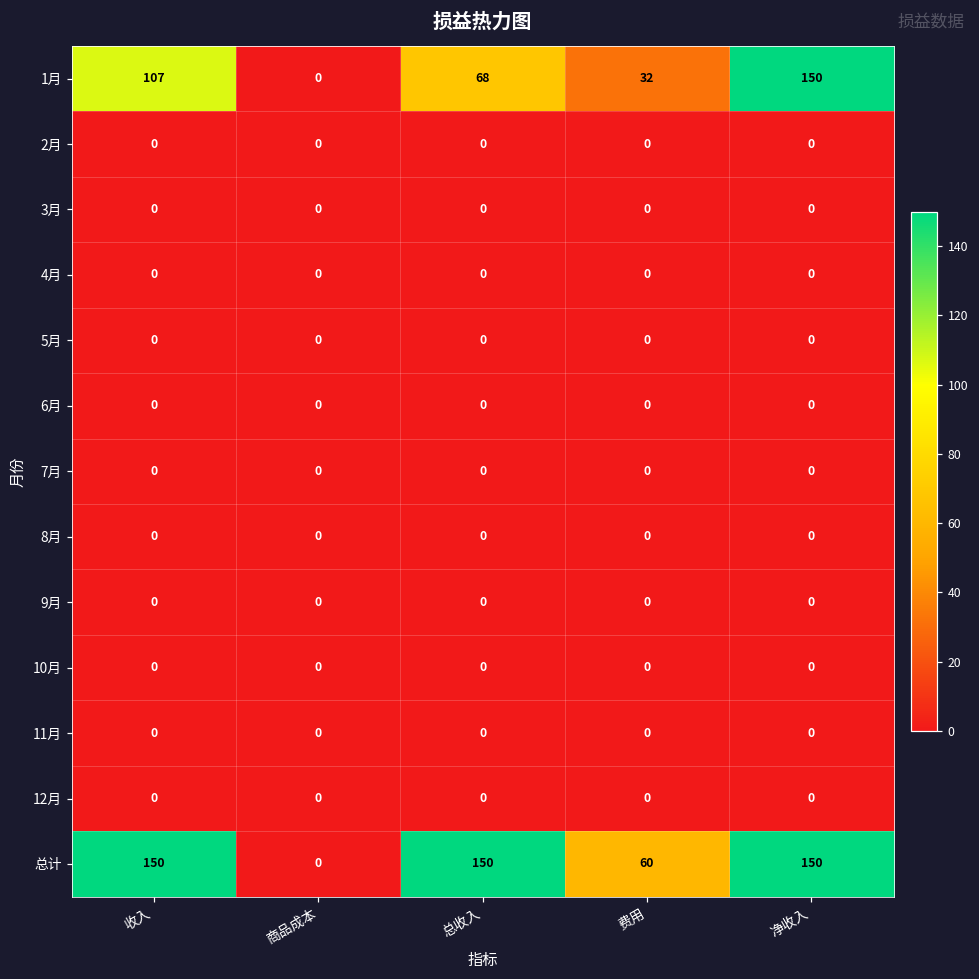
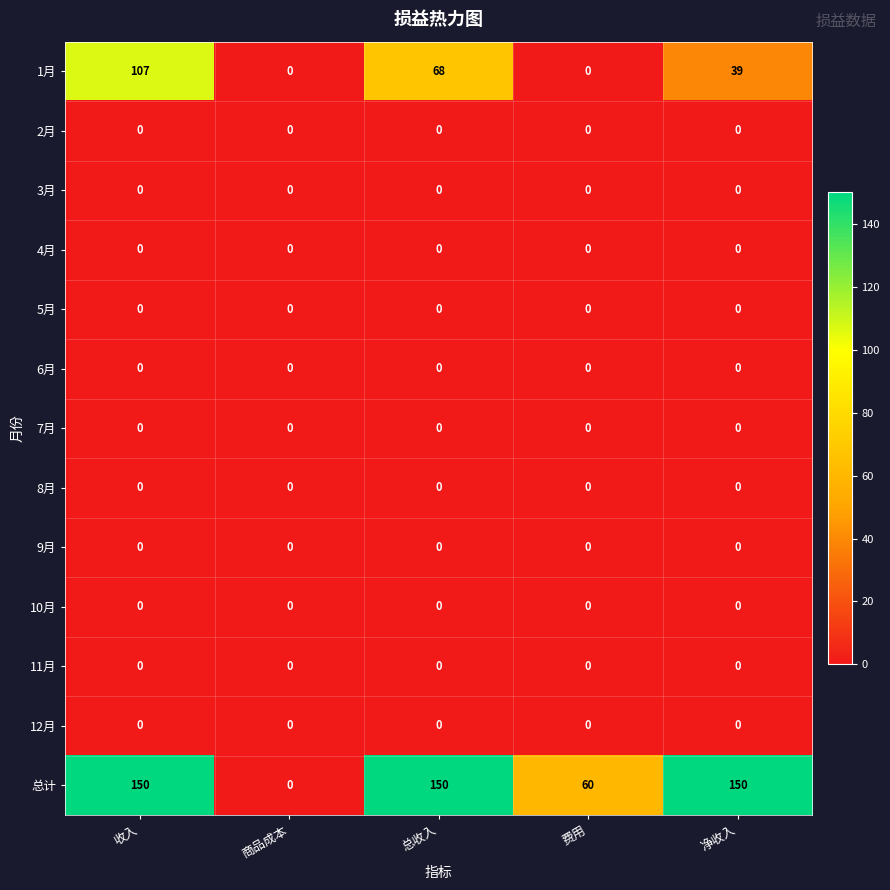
  {
    "1月": {
      "收入": 107,
      "商品成本": 0,
      "总收入": 68,
-     "费用": 32,
-     "净收入": 150
+     "费用": 0,
+     "净收入": 39
    },
    "2月": {
      "收入": 0,
      "商品成本": 0,
      "总收入": 0,
      "费用": 0,
      "净收入": 0
    },
    "3月": {
      "收入": 0,
      "商品成本": 0,
      "总收入": 0,
      "费用": 0,
      "净收入": 0
    },
    "4月": {
      "收入": 0,
      "商品成本": 0,
      "总收入": 0,
      "费用": 0,
      "净收入": 0
    },
    "5月": {
      "收入": 0,
      "商品成本": 0,
      "总收入": 0,
      "费用": 0,
      "净收入": 0
    },
    "6月": {
      "收入": 0,
      "商品成本": 0,
      "总收入": 0,
      "费用": 0,
      "净收入": 0
    },
    "7月": {
      "收入": 0,
      "商品成本": 0,
      "总收入": 0,
      "费用": 0,
      "净收入": 0
    },
    "8月": {
      "收入": 0,
      "商品成本": 0,
      "总收入": 0,
      "费用": 0,
      "净收入": 0
    },
    "9月": {
      "收入": 0,
      "商品成本": 0,
      "总收入": 0,
      "费用": 0,
      "净收入": 0
    },
    "10月": {
      "收入": 0,
      "商品成本": 0,
      "总收入": 0,
      "费用": 0,
      "净收入": 0
    },
    "11月": {
      "收入": 0,
      "商品成本": 0,
      "总收入": 0,
      "费用": 0,
      "净收入": 0
    },
    "12月": {
      "收入": 0,
      "商品成本": 0,
      "总收入": 0,
      "费用": 0,
      "净收入": 0
    },
    "总计": {
      "收入": 150,
      "商品成本": 0,
      "总收入": 150,
      "费用": 60,
      "净收入": 150
    }
  }
